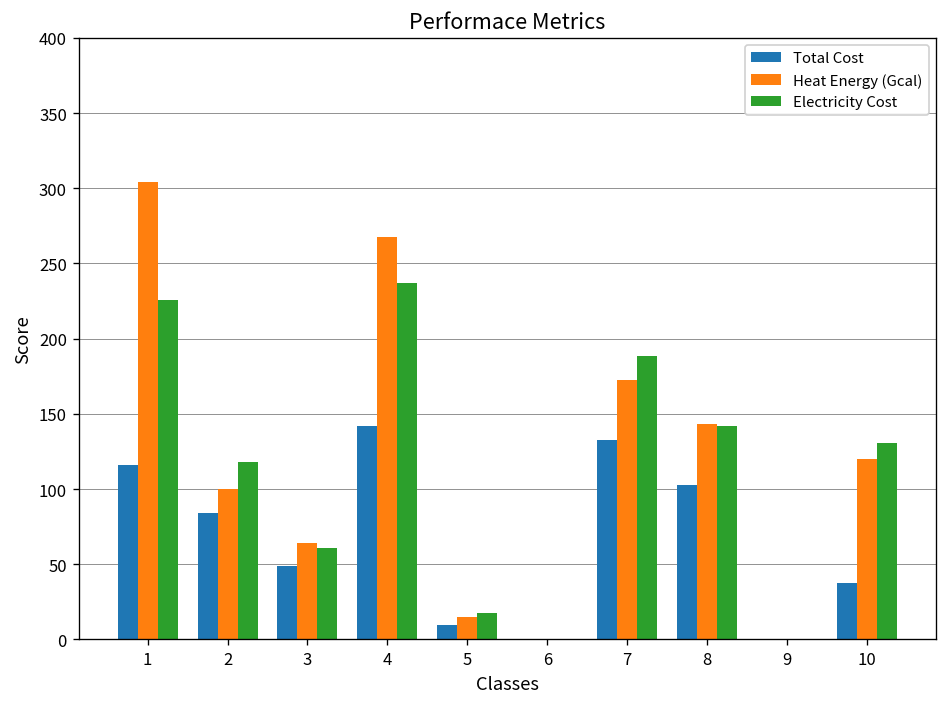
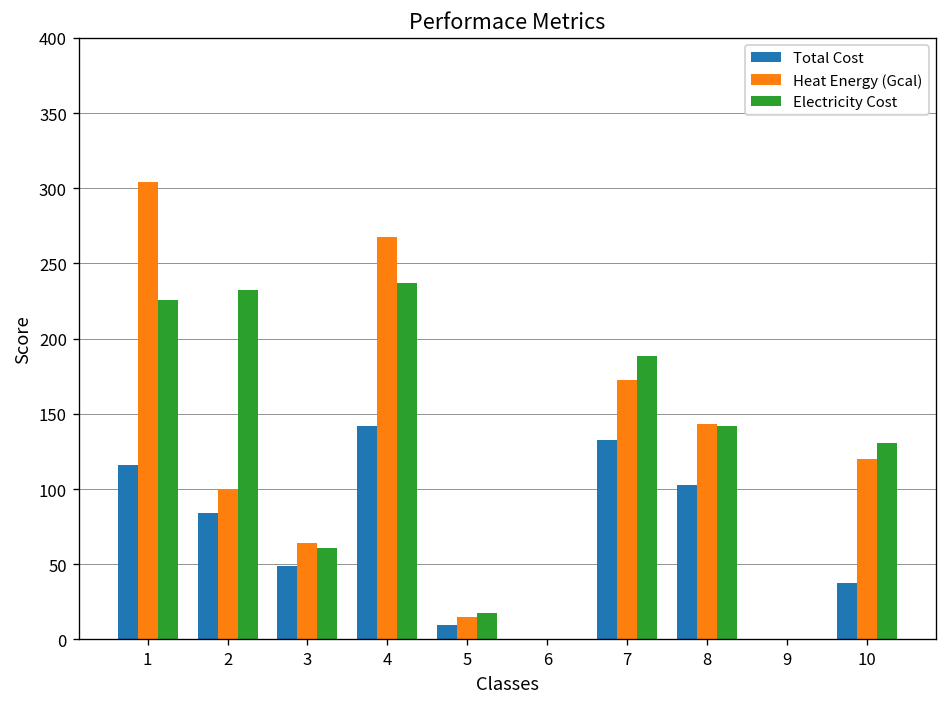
  {
    "Total Cost": {
      "1": 116,
      "2": 84,
      "3": 49,
      "4": 142,
      "5": 10,
      "6": 0,
      "7": 133,
      "8": 103,
      "9": 0,
      "10": 38
    },
    "Heat Energy (Gcal)": {
      "1": 304,
      "2": 100,
      "3": 64,
      "4": 268,
      "5": 15,
      "6": 0,
      "7": 172,
      "8": 143,
      "9": 0,
      "10": 120
    },
    "Electricity Cost": {
      "1": 226,
-     "2": 118,
+     "2": 233,
      "3": 61,
      "4": 237,
      "5": 18,
      "6": 0,
      "7": 189,
      "8": 142,
      "9": 0,
      "10": 131
    }
  }
